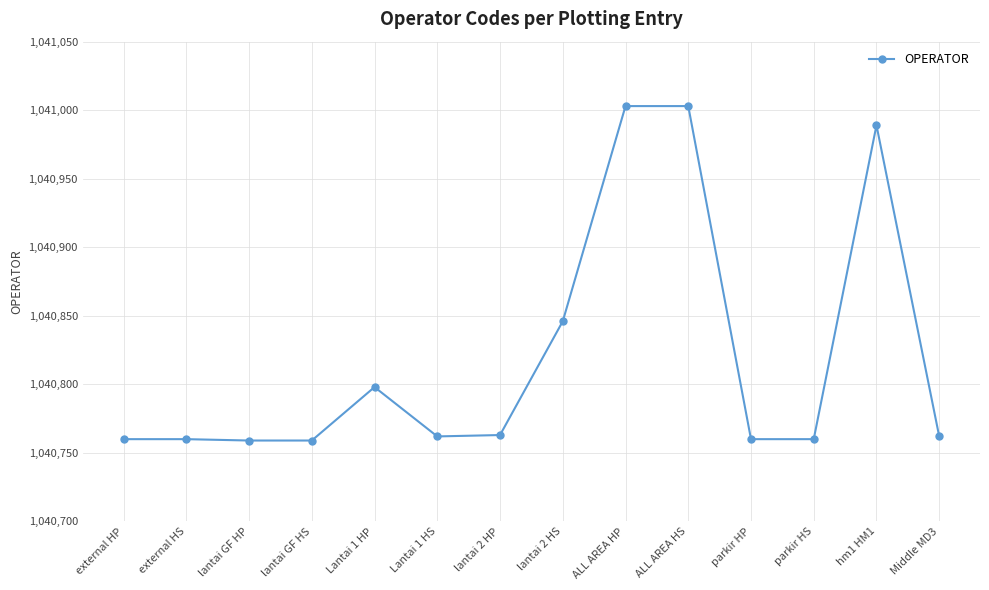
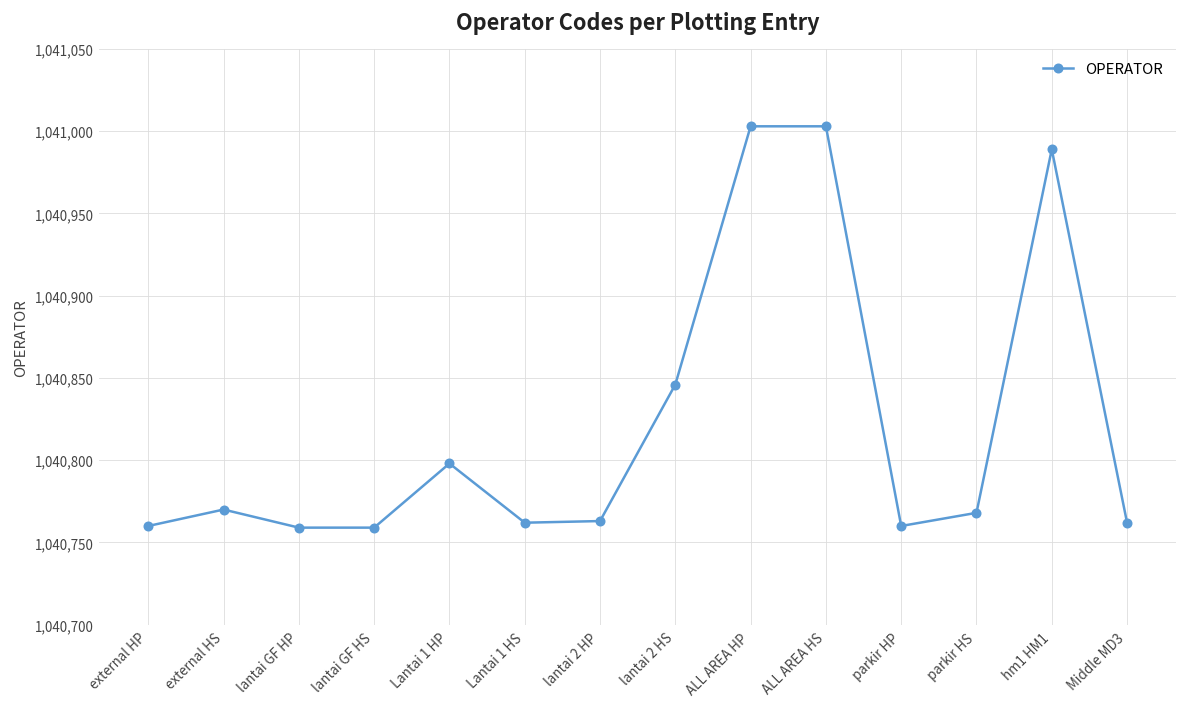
  {
    "external HP": "1,040,760",
-   "external HS": "1,040,760",
+   "external HS": "1,040,770",
    "lantai GF HP": "1,040,759",
    "lantai GF HS": "1,040,759",
    "Lantai 1 HP": "1,040,798",
    "Lantai 1 HS": "1,040,762",
    "lantai 2 HP": "1,040,763",
    "lantai 2 HS": "1,040,846",
    "ALL AREA HP": "1,041,003",
    "ALL AREA HS": "1,041,003",
    "parkir HP": "1,040,760",
-   "parkir HS": "1,040,760",
+   "parkir HS": "1,040,768",
    "hm1 HM1": "1,040,989",
    "Middle MD3": "1,040,762"
  }
